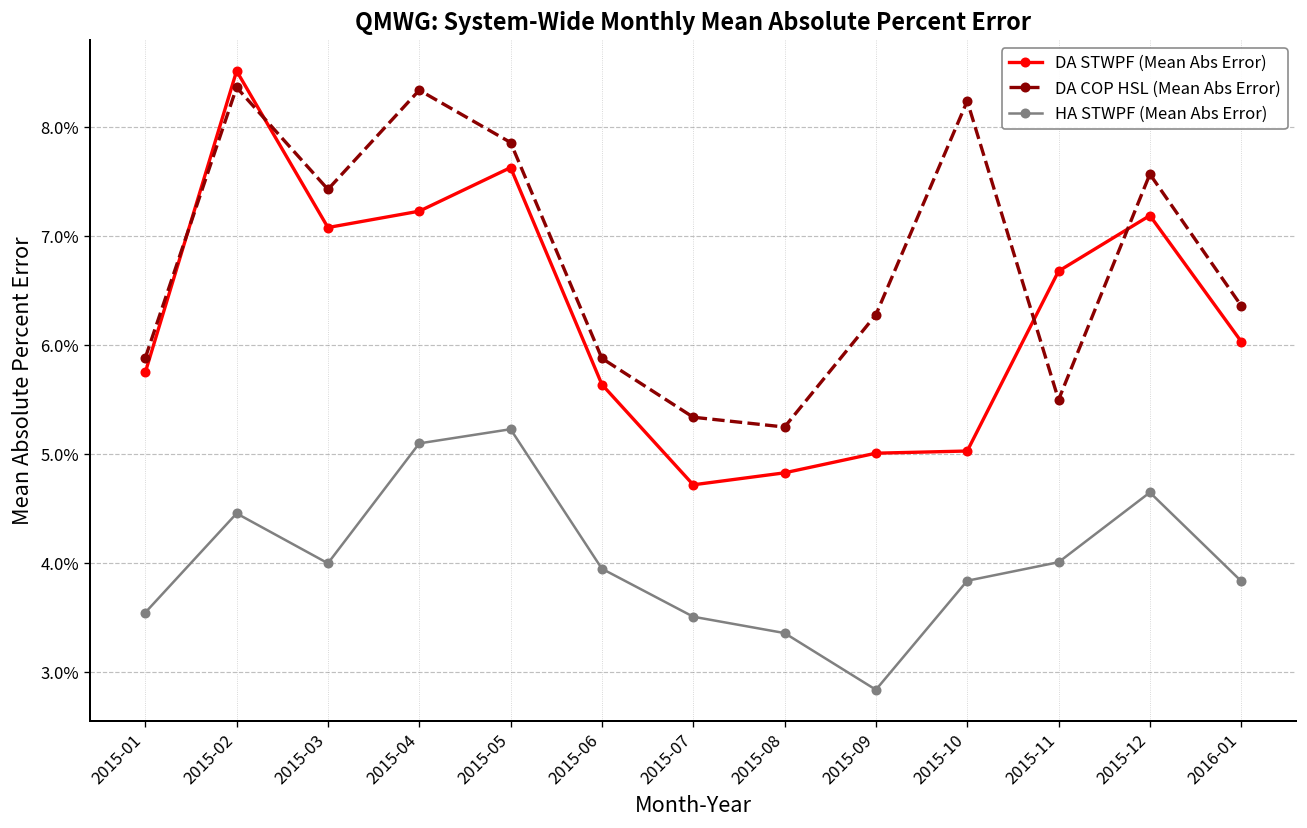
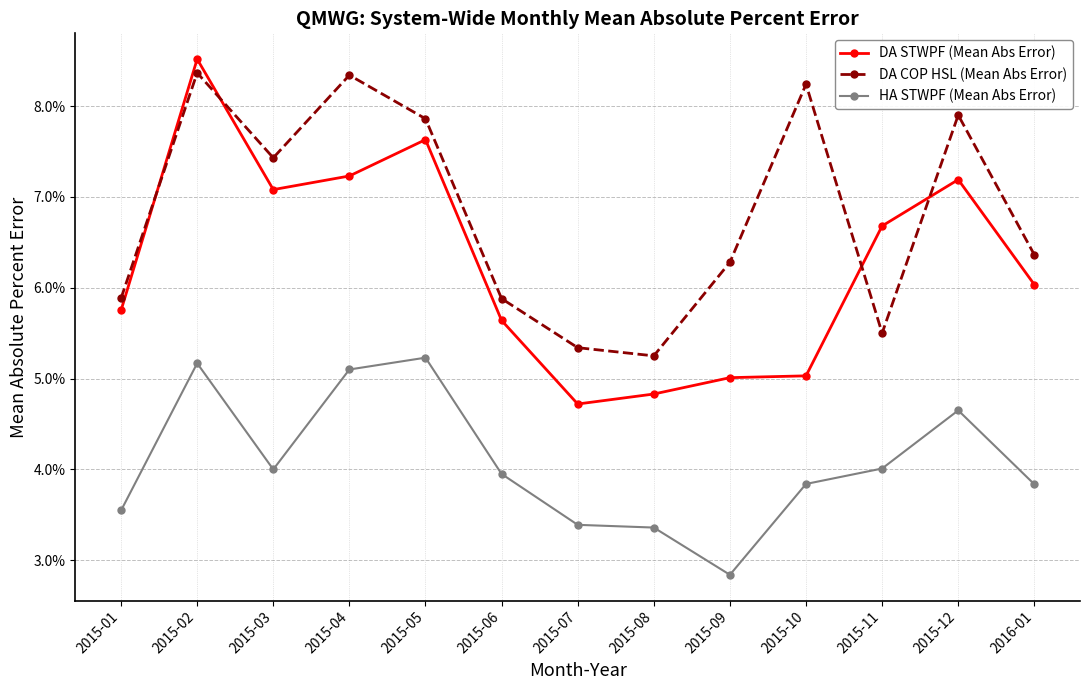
  {
    "DA STWPF (Mean Abs Error)": {
      "2015-01": "5.8%",
      "2015-02": "8.5%",
      "2015-03": "7.1%",
      "2015-04": "7.2%",
      "2015-05": "7.6%",
      "2015-06": "5.6%",
      "2015-07": "4.7%",
      "2015-08": "4.8%",
      "2015-09": "5.0%",
      "2015-10": "5.0%",
      "2015-11": "6.7%",
      "2015-12": "7.2%",
      "2016-01": "6.0%"
    },
    "DA COP HSL (Mean Abs Error)": {
      "2015-01": "5.9%",
      "2015-02": "8.4%",
      "2015-03": "7.4%",
      "2015-04": "8.3%",
      "2015-05": "7.9%",
      "2015-06": "5.9%",
      "2015-07": "5.3%",
      "2015-08": "5.3%",
      "2015-09": "6.3%",
      "2015-10": "8.2%",
      "2015-11": "5.5%",
-     "2015-12": "7.6%",
+     "2015-12": "7.9%",
      "2016-01": "6.4%"
    },
    "HA STWPF (Mean Abs Error)": {
      "2015-01": "3.5%",
-     "2015-02": "4.5%",
+     "2015-02": "5.2%",
      "2015-03": "4.0%",
      "2015-04": "5.1%",
      "2015-05": "5.2%",
      "2015-06": "4.0%",
-     "2015-07": "3.5%",
+     "2015-07": "3.4%",
      "2015-08": "3.4%",
      "2015-09": "2.8%",
      "2015-10": "3.8%",
      "2015-11": "4.0%",
      "2015-12": "4.7%",
      "2016-01": "3.8%"
    }
  }
